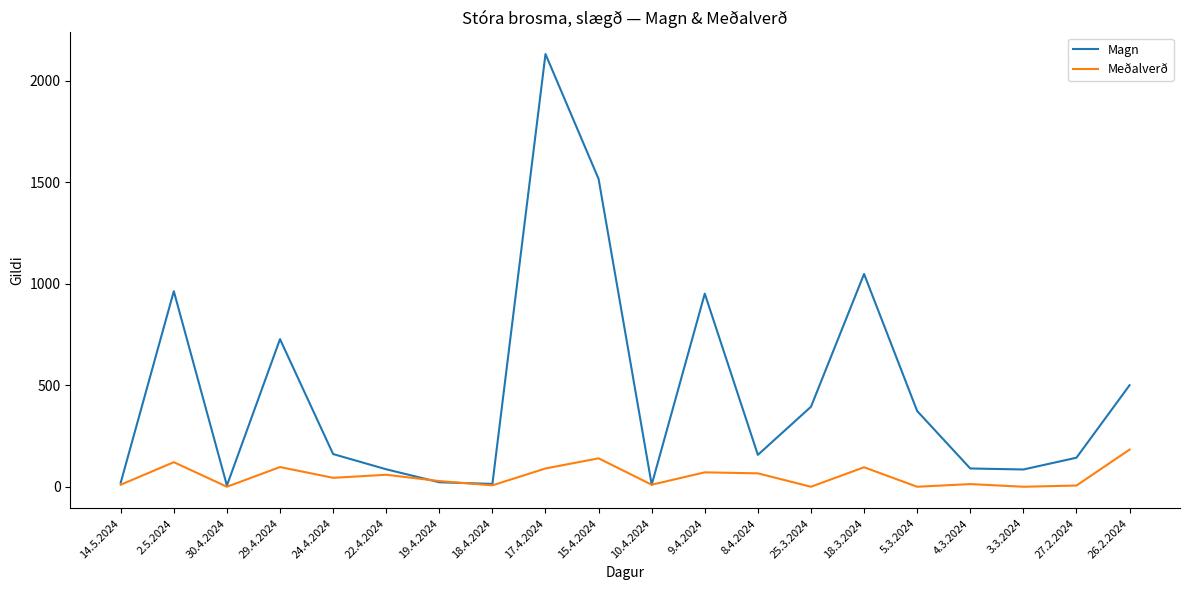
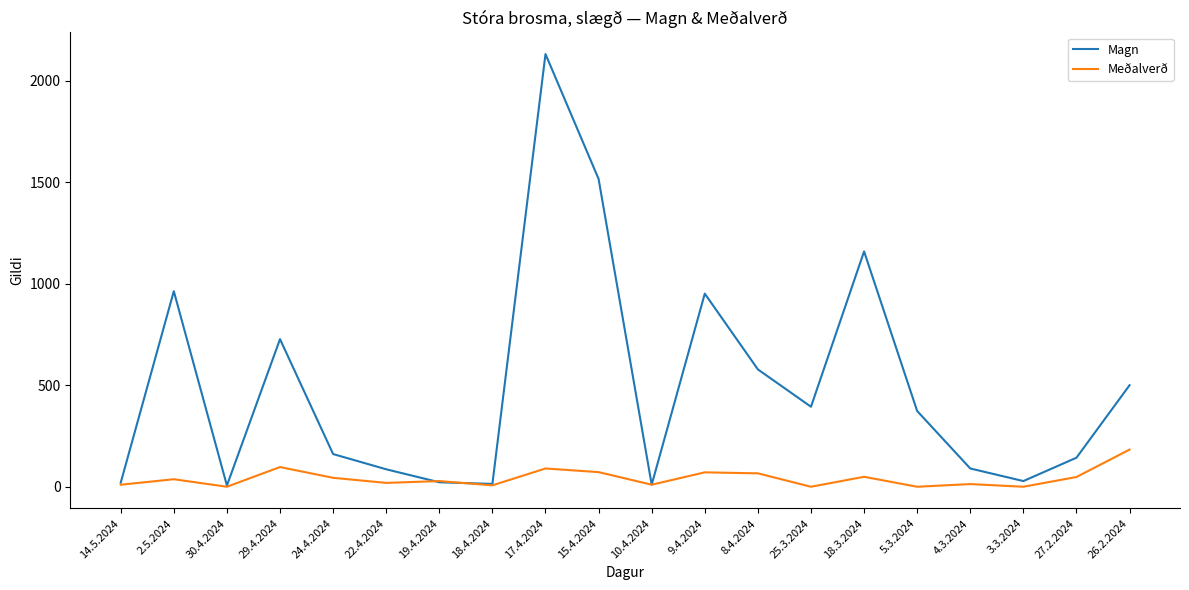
  {
    "Magn": {
      "2.5.2024": 960,
      "29.4.2024": 730,
      "24.4.2024": 160,
      "22.4.2024": 90,
      "17.4.2024": 2130,
      "15.4.2024": 1520,
      "9.4.2024": 950,
-     "8.4.2024": 160,
+     "8.4.2024": 580,
      "25.3.2024": 390,
-     "18.3.2024": 1050,
+     "18.3.2024": 1160,
      "5.3.2024": 370,
      "4.3.2024": 90,
-     "3.3.2024": 90,
+     "3.3.2024": 30,
      "27.2.2024": 140,
      "26.2.2024": 500
    },
    "Meðalverð": {
-     "2.5.2024": 120,
+     "2.5.2024": 40,
      "29.4.2024": 100,
      "24.4.2024": 40,
-     "22.4.2024": 60,
+     "22.4.2024": 20,
      "17.4.2024": 90,
-     "15.4.2024": 140,
+     "15.4.2024": 70,
      "9.4.2024": 70,
      "8.4.2024": 70,
      "25.3.2024": 0,
-     "18.3.2024": 100,
+     "18.3.2024": 50,
      "5.3.2024": 0,
      "4.3.2024": 10,
      "3.3.2024": 0,
-     "27.2.2024": 10,
+     "27.2.2024": 50,
      "26.2.2024": 180
    }
  }
